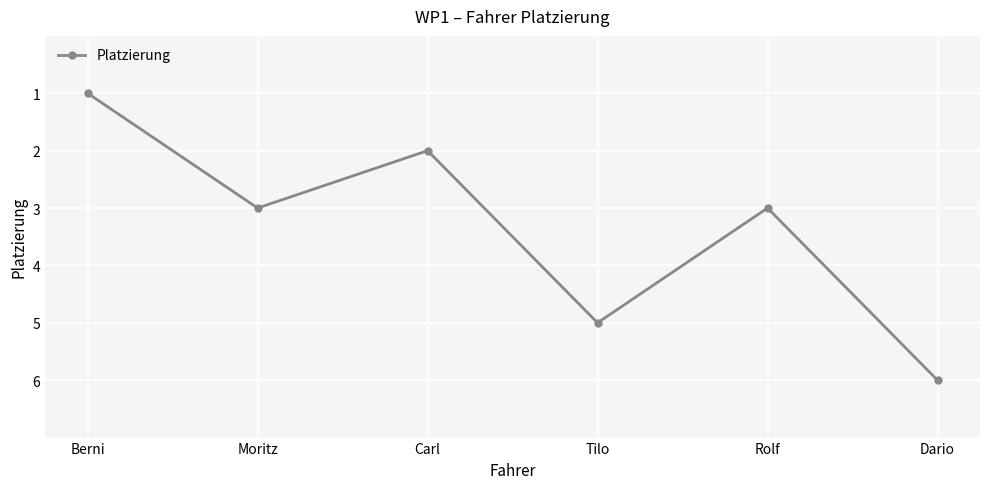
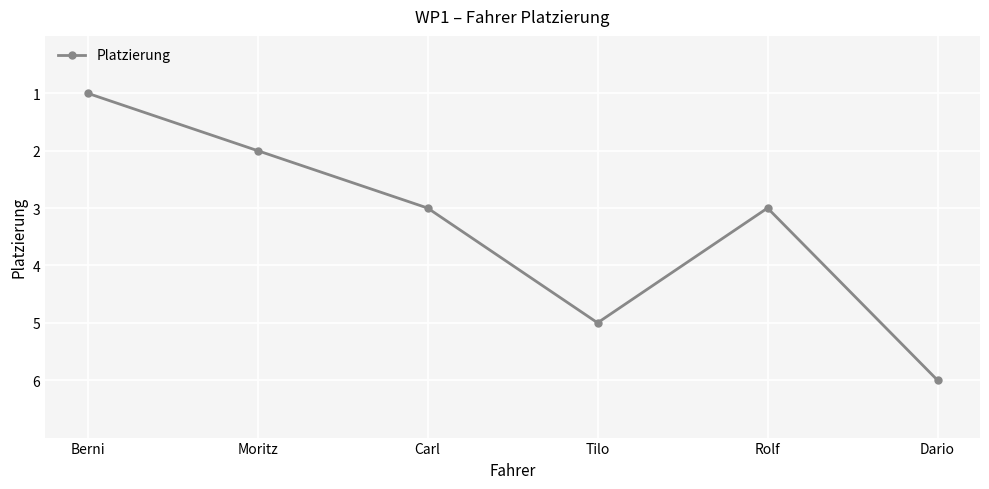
  {
    "Berni": 1,
-   "Moritz": 3,
-   "Carl": 2,
+   "Moritz": 2,
+   "Carl": 3,
    "Tilo": 5,
    "Rolf": 3,
    "Dario": 6
  }
